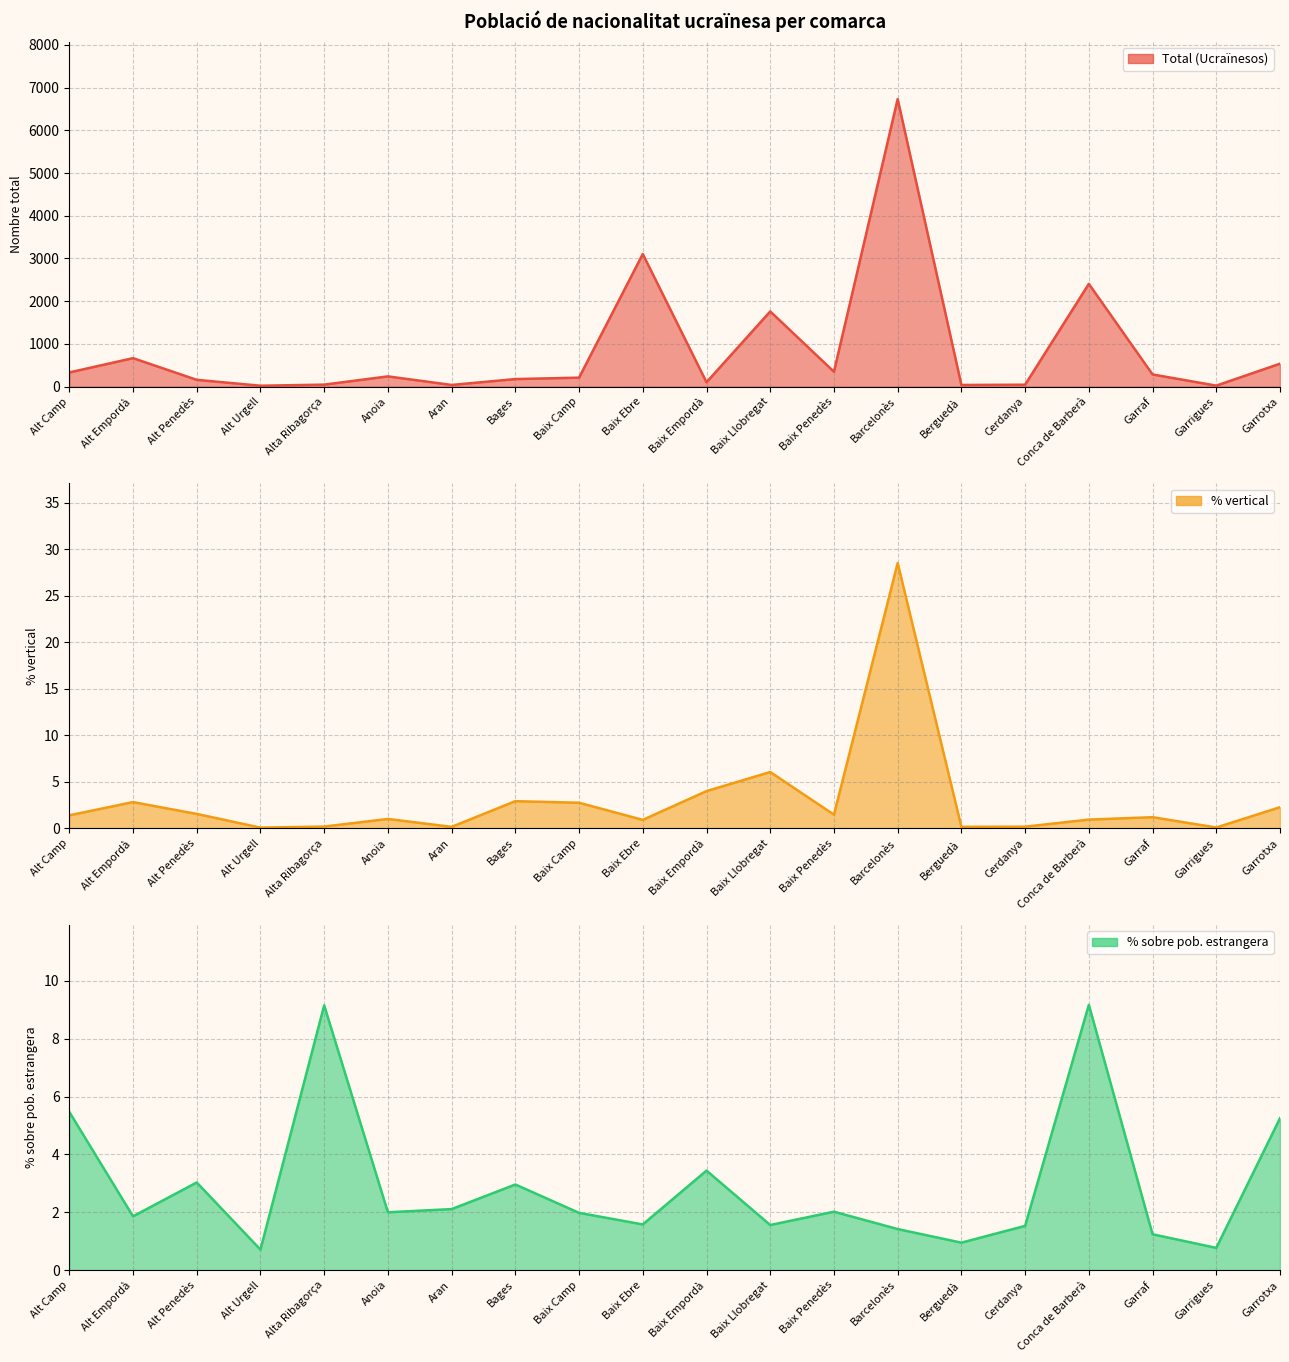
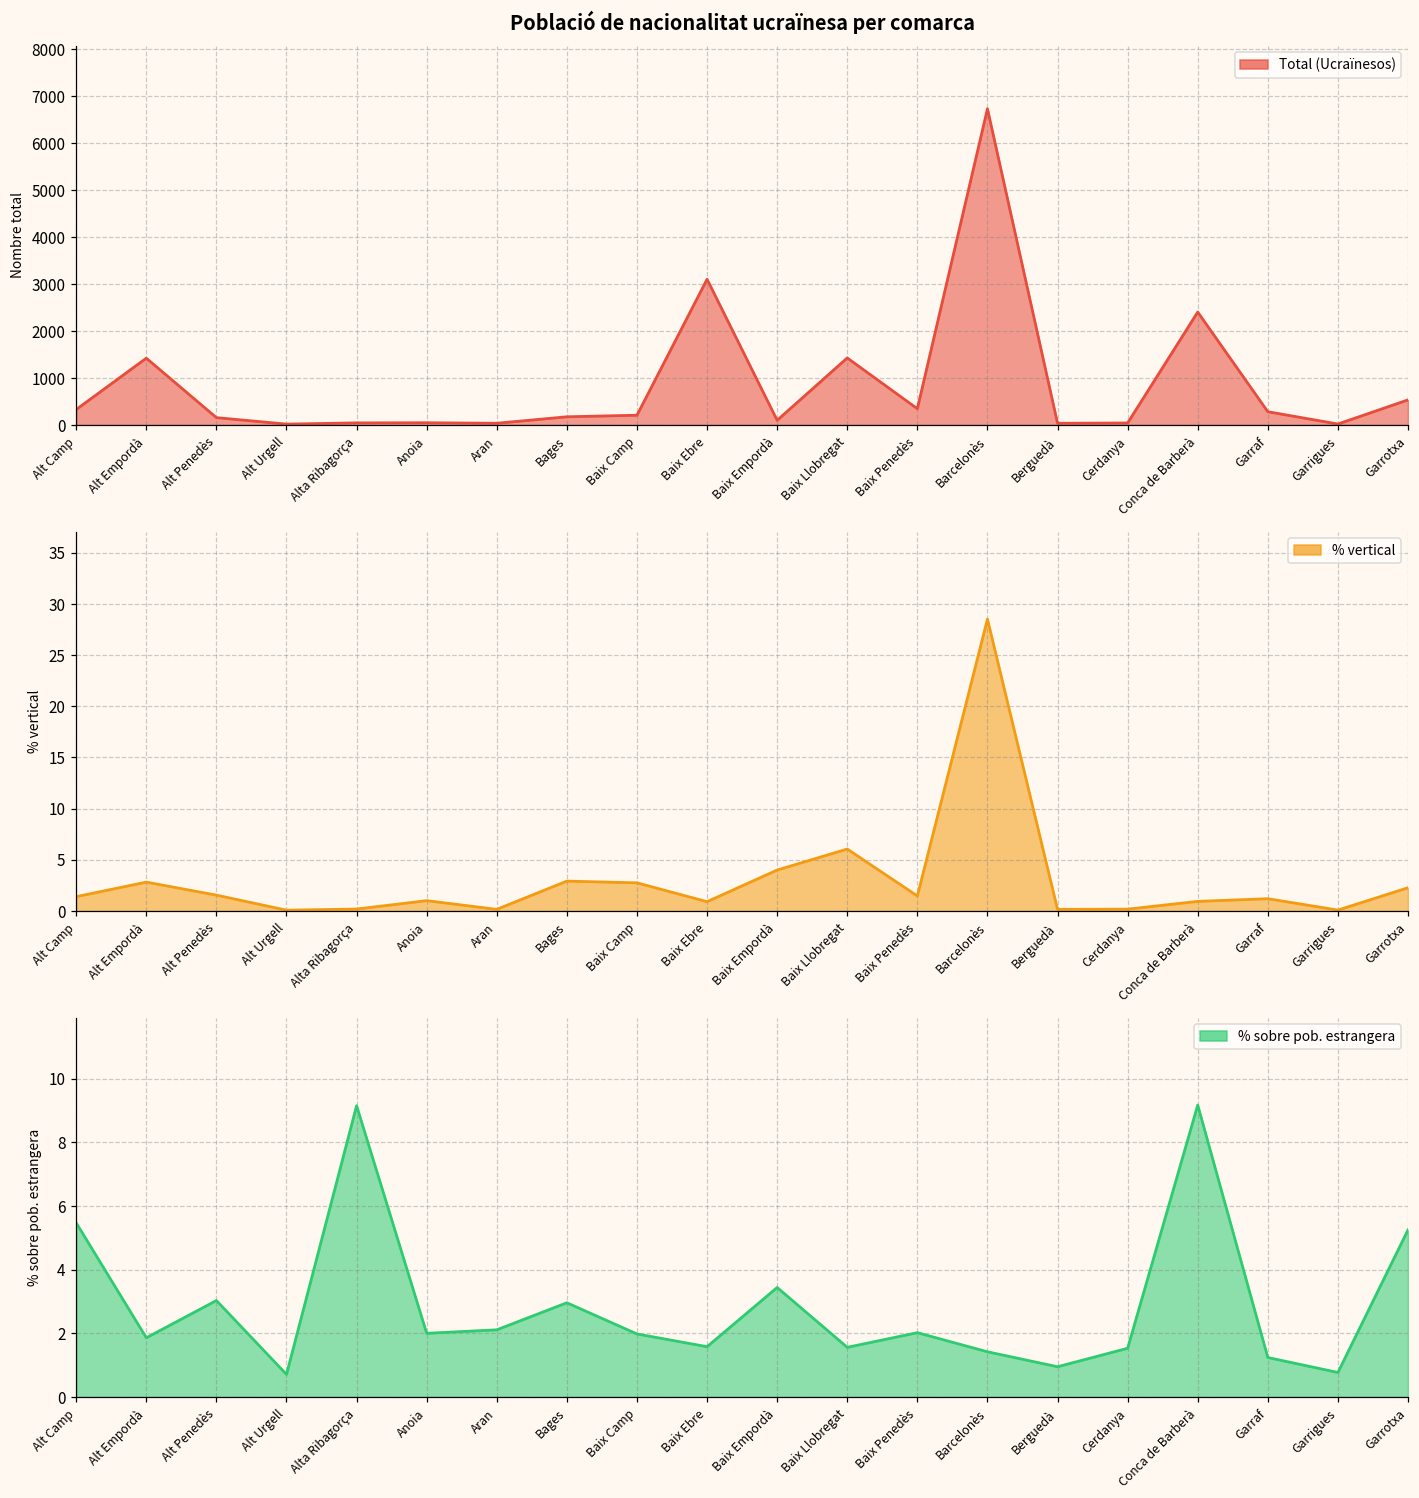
  {
    "Població de nacionalitat ucraïnesa per comarca": {
      "Alt Camp": 300,
-     "Alt Empordà": 700,
+     "Alt Empordà": 1400,
      "Alt Penedès": 200,
      "Alt Urgell": 0,
      "Alta Ribagorça": 0,
-     "Anoia": 200,
+     "Anoia": 0,
      "Aran": 0,
      "Bages": 200,
      "Baix Camp": 200,
      "Baix Ebre": 3100,
      "Baix Empordà": 100,
-     "Baix Llobregat": 1800,
+     "Baix Llobregat": 1400,
      "Baix Penedès": 300,
      "Barcelonès": 6700,
      "Berguedà": 0,
      "Cerdanya": 0,
      "Conca de Barberà": 2400,
      "Garraf": 300,
      "Garrigues": 0,
      "Garrotxa": 500
    }
  }
